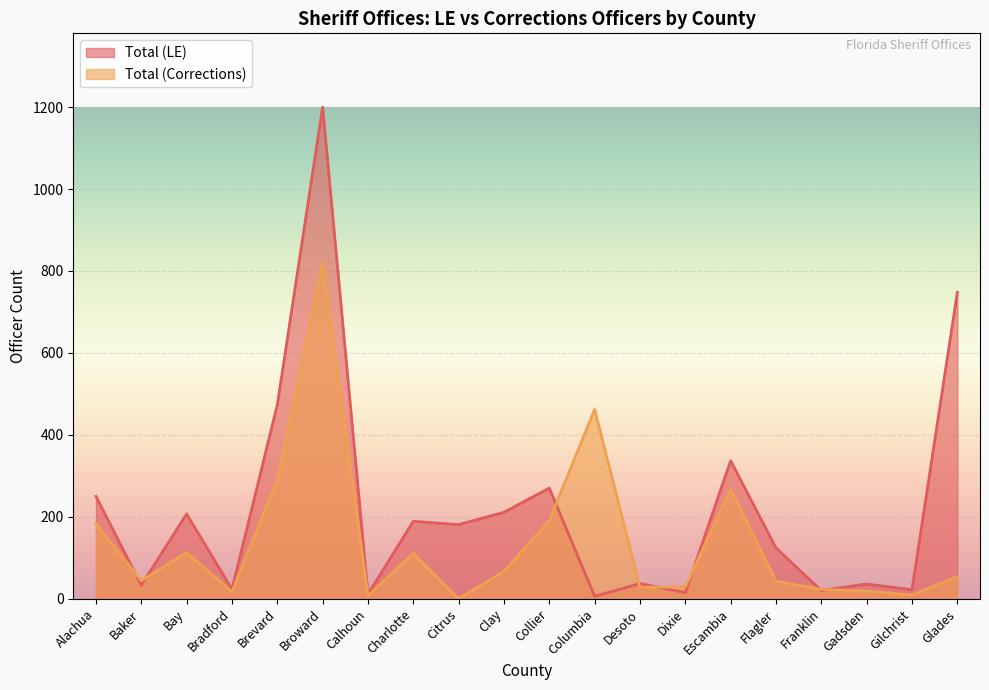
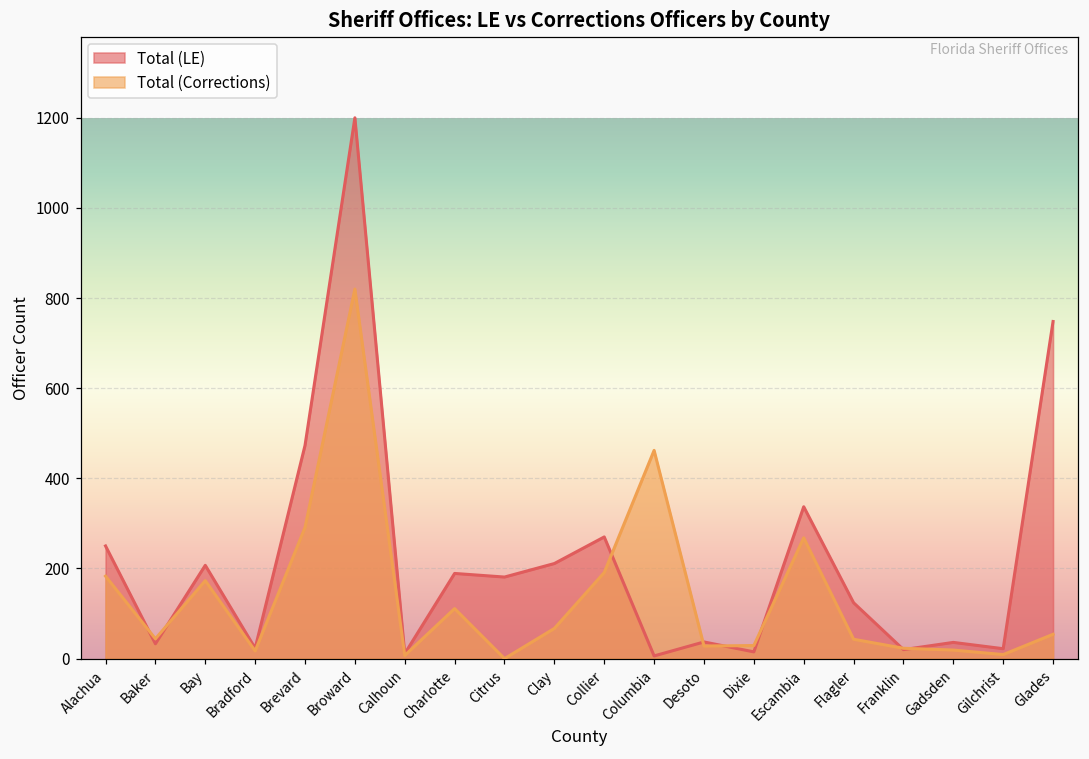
  {
    "Total (LE)": {
      "Alachua": 250,
      "Baker": 30,
      "Bay": 210,
      "Brevard": 470,
      "Broward": 1200,
      "Charlotte": 190,
      "Citrus": 180,
      "Clay": 210,
      "Collier": 270,
      "Columbia": 10,
      "Desoto": 40,
      "Dixie": 20,
      "Escambia": 340,
      "Flagler": 120,
      "Gadsden": 40,
      "Gilchrist": 20,
      "Glades": 750
    },
    "Total (Corrections)": {
      "Alachua": 180,
      "Baker": 40,
-     "Bay": 110,
+     "Bay": 170,
      "Brevard": 290,
      "Broward": 820,
      "Charlotte": 110,
      "Citrus": 0,
      "Clay": 70,
      "Collier": 190,
      "Columbia": 460,
      "Desoto": 30,
      "Dixie": 30,
      "Escambia": 270,
      "Flagler": 40,
      "Gadsden": 20,
      "Gilchrist": 10,
      "Glades": 50
    }
  }
